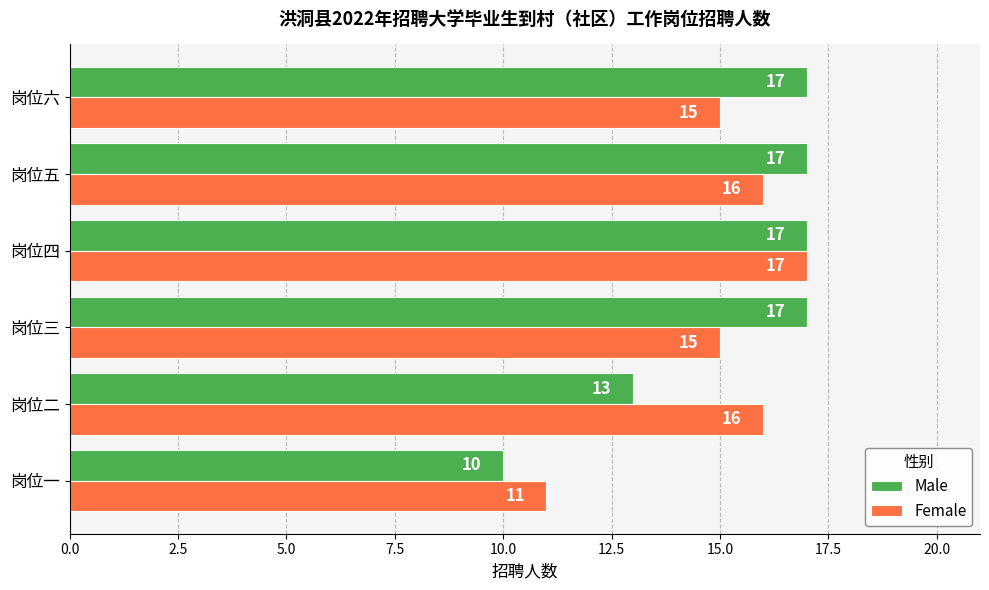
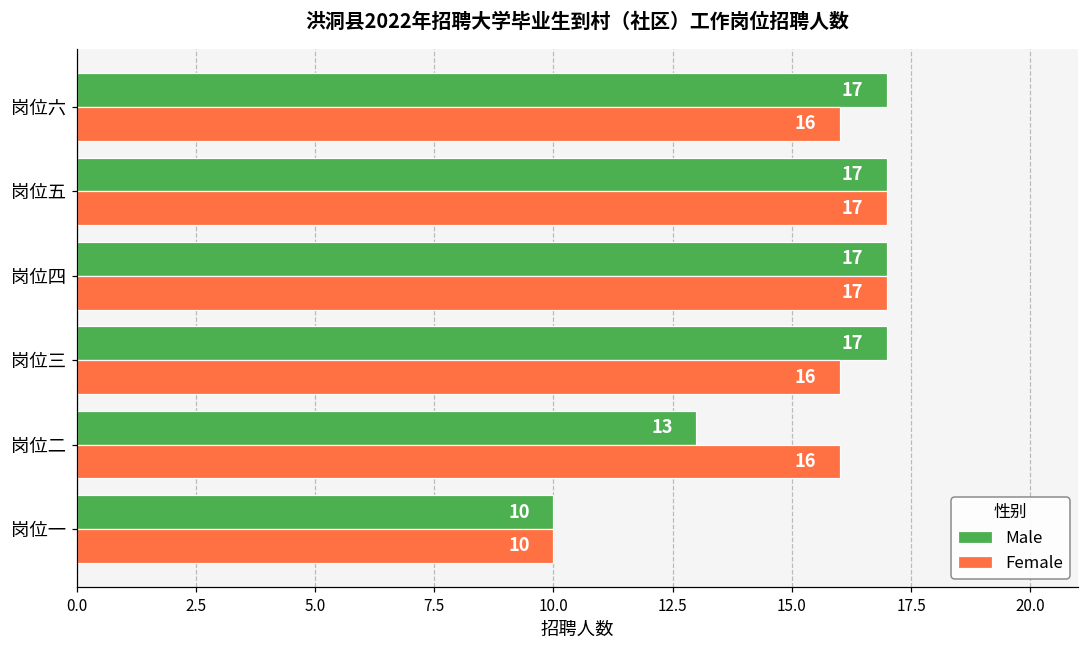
  {
    "Male": {
      "岗位六": 17,
      "岗位五": 17,
      "岗位四": 17,
      "岗位三": 17,
      "岗位二": 13,
      "岗位一": 10
    },
    "Female": {
-     "岗位六": 15,
-     "岗位五": 16,
+     "岗位六": 16,
+     "岗位五": 17,
      "岗位四": 17,
-     "岗位三": 15,
+     "岗位三": 16,
      "岗位二": 16,
-     "岗位一": 11
+     "岗位一": 10
    }
  }
